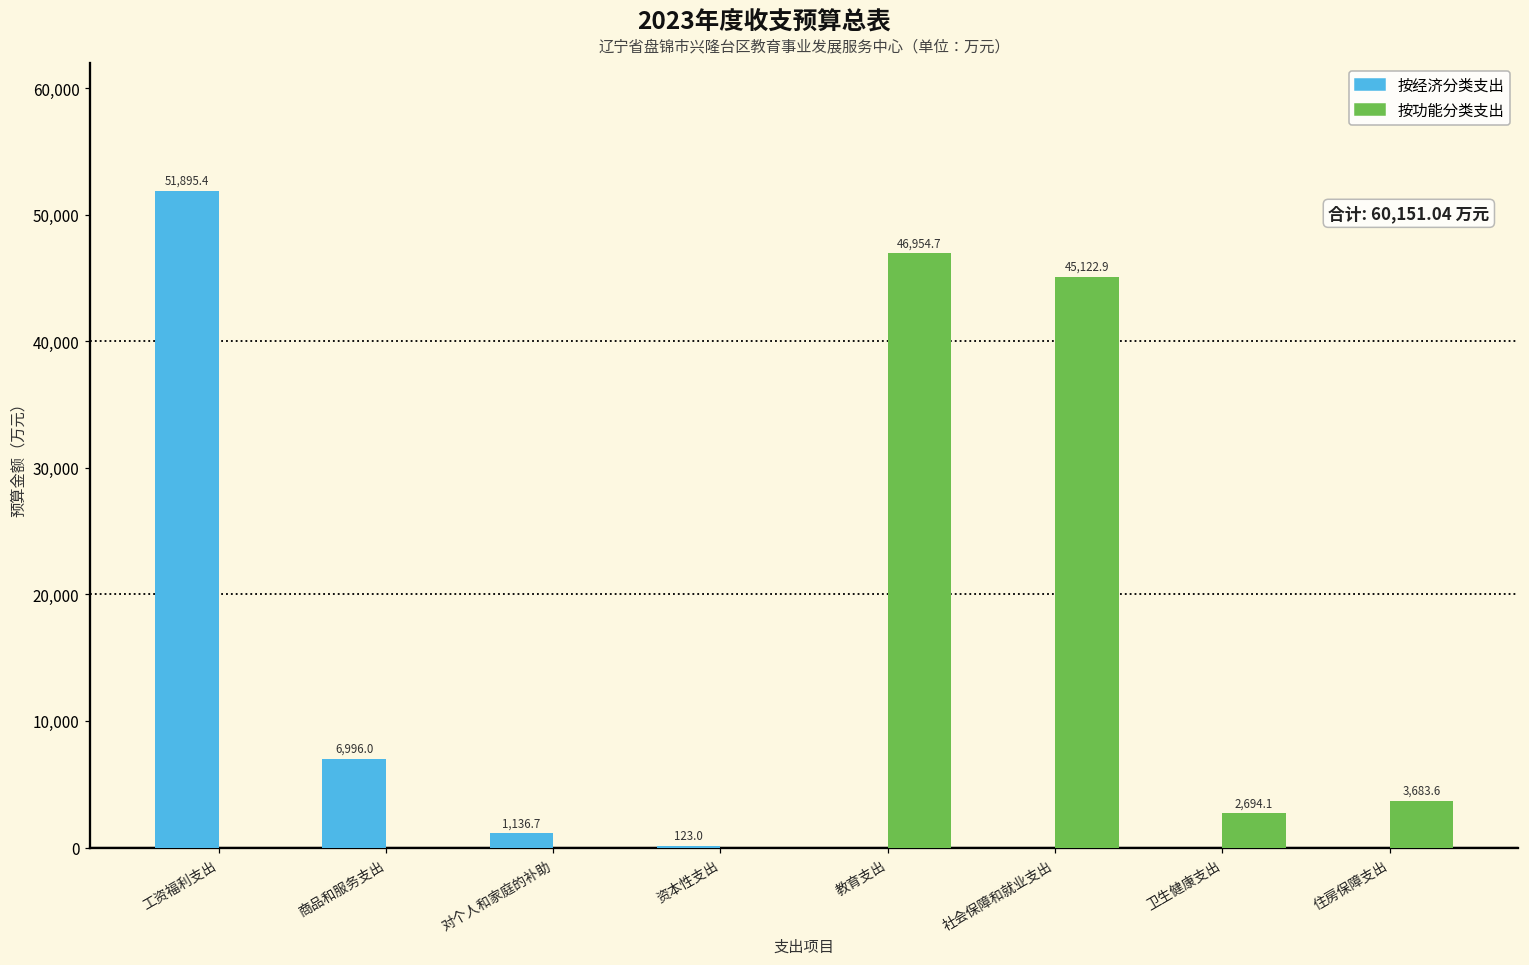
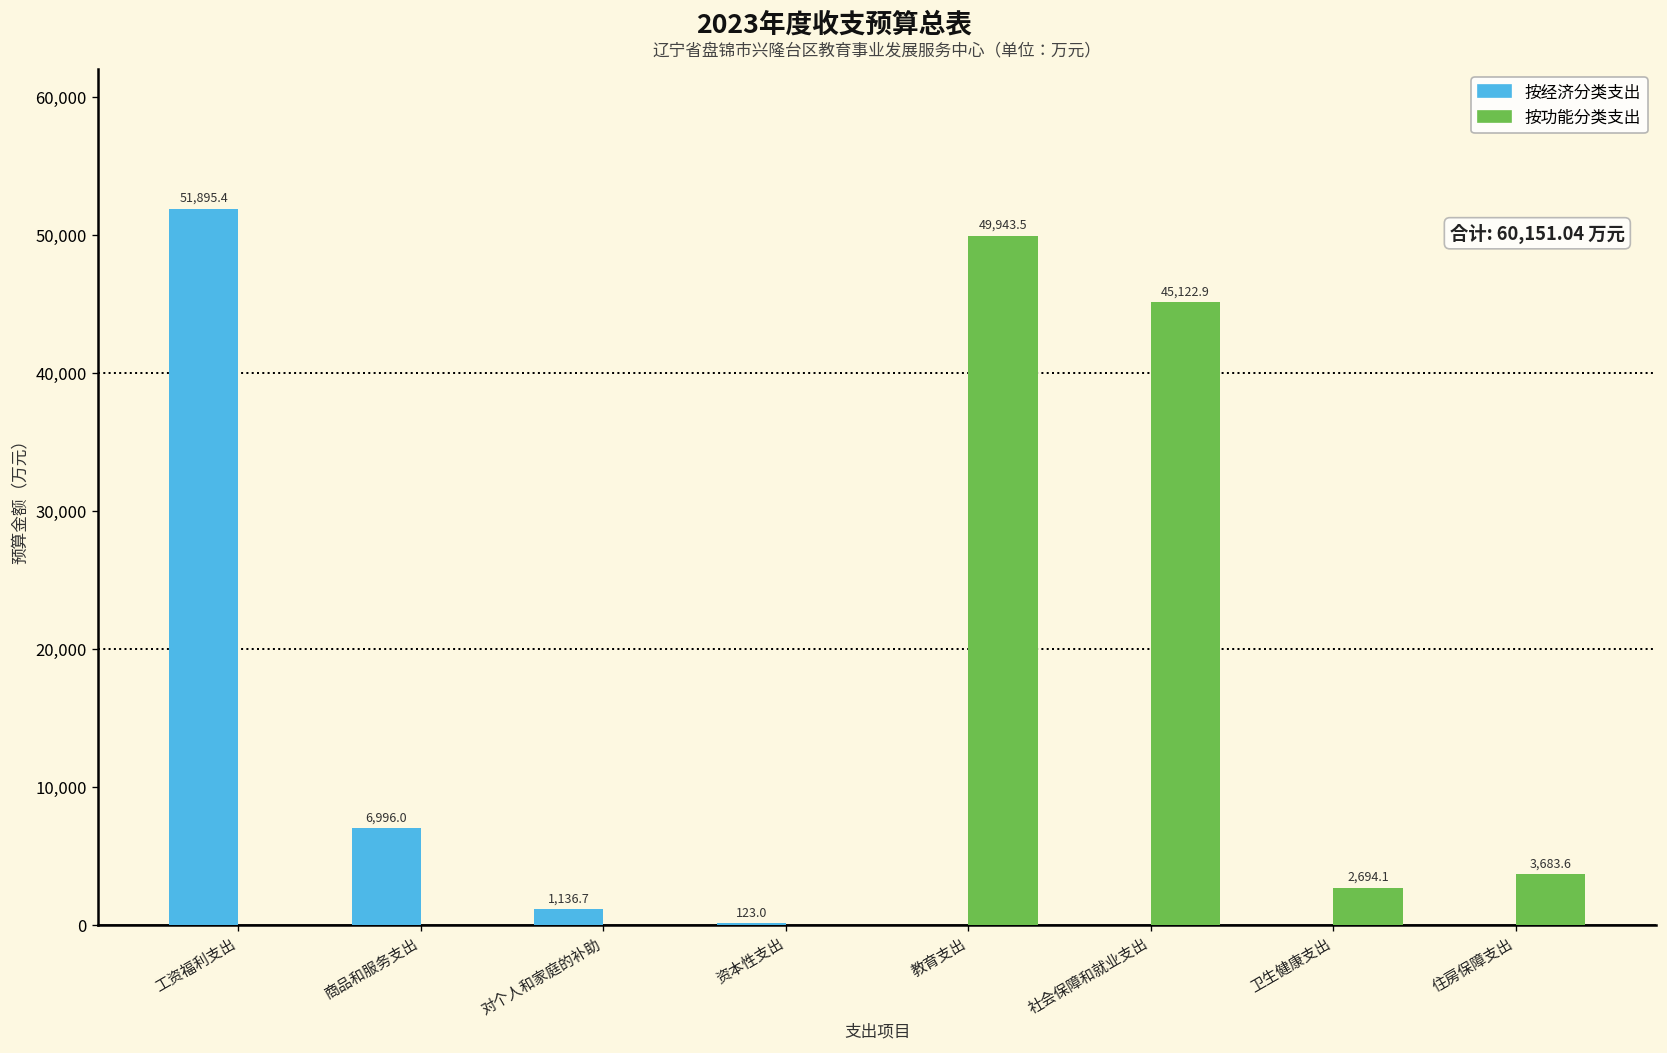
  {
    "按经济分类支出": {
      "工资福利支出": "51,895.4",
      "商品和服务支出": "6,996.0",
      "对个人和家庭的补助": "1,136.7",
      "资本性支出": "123.0"
    },
    "按功能分类支出": {
-     "教育支出": "46,954.7",
+     "教育支出": "49,943.5",
      "社会保障和就业支出": "45,122.9",
      "卫生健康支出": "2,694.1",
      "住房保障支出": "3,683.6"
    }
  }
